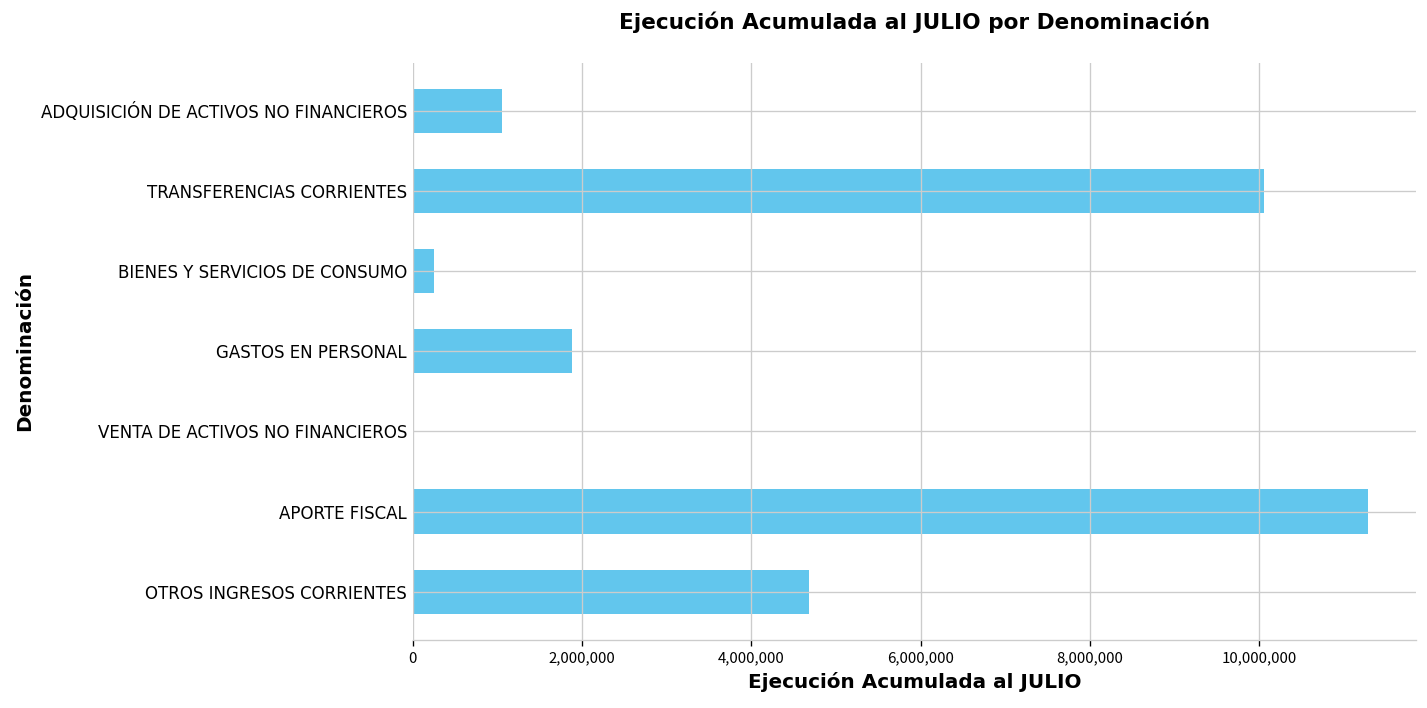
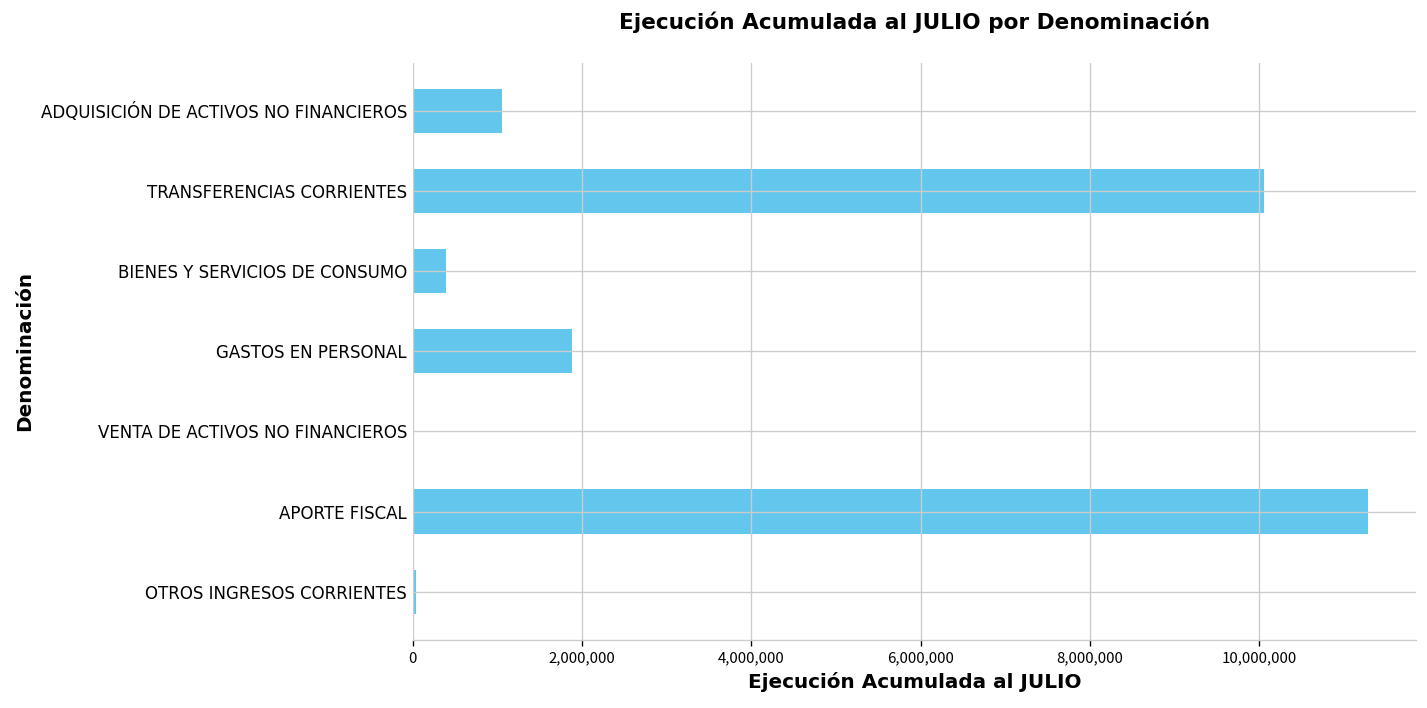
  {
    "ADQUISICIÓN DE ACTIVOS NO FINANCIEROS": "1,100,000",
    "TRANSFERENCIAS CORRIENTES": "10,100,000",
-   "BIENES Y SERVICIOS DE CONSUMO": "200,000",
+   "BIENES Y SERVICIOS DE CONSUMO": "400,000",
    "GASTOS EN PERSONAL": "1,900,000",
    "VENTA DE ACTIVOS NO FINANCIEROS": "0",
    "APORTE FISCAL": "11,300,000",
-   "OTROS INGRESOS CORRIENTES": "4,700,000"
+   "OTROS INGRESOS CORRIENTES": "0"
  }
